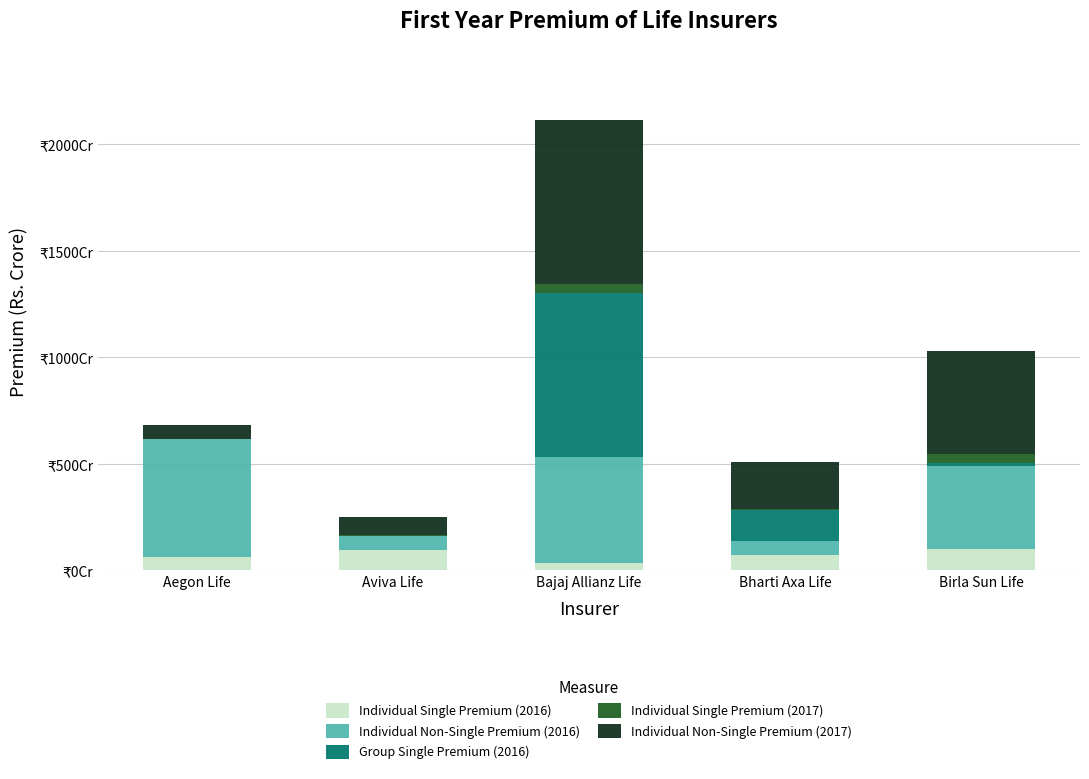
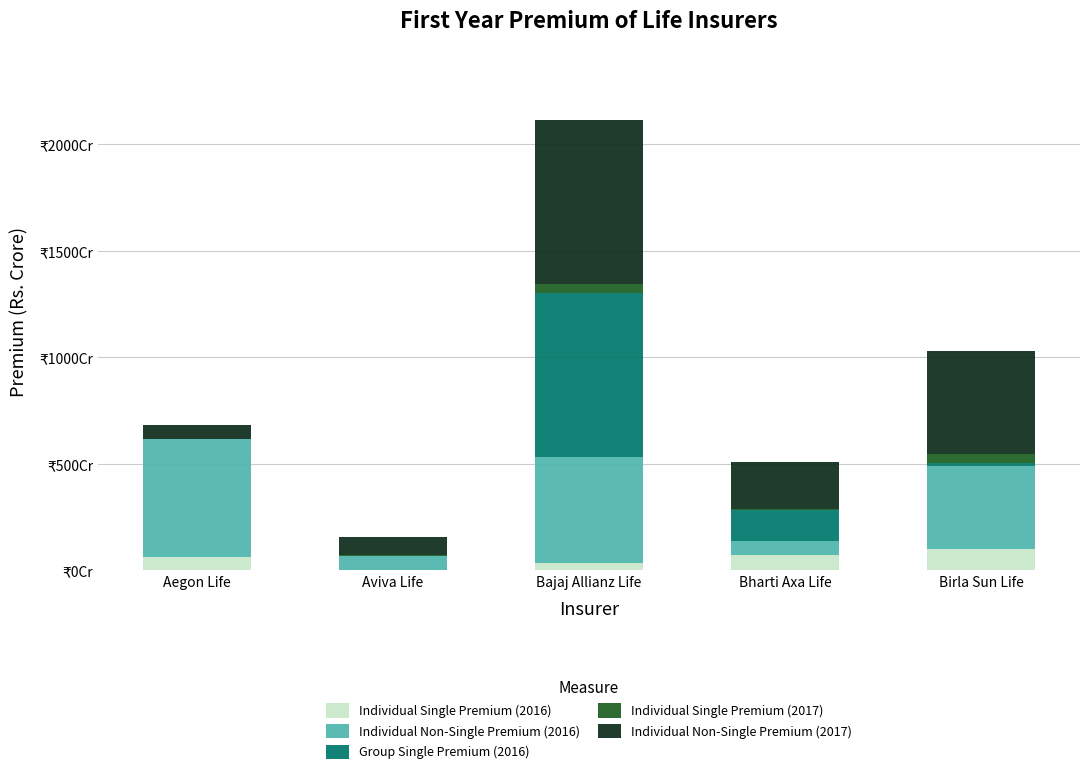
  {
    "Individual Single Premium (2016)": {
      "Aegon Life": "₹60Cr",
-     "Aviva Life": "₹100Cr",
+     "Aviva Life": "₹0Cr",
      "Bajaj Allianz Life": "₹30Cr",
      "Bharti Axa Life": "₹70Cr",
      "Birla Sun Life": "₹100Cr"
    },
    "Individual Non-Single Premium (2016)": {
      "Aegon Life": "₹550Cr",
      "Aviva Life": "₹60Cr",
      "Bajaj Allianz Life": "₹500Cr",
      "Bharti Axa Life": "₹60Cr",
      "Birla Sun Life": "₹390Cr"
    },
    "Group Single Premium (2016)": {
      "Aegon Life": "₹0Cr",
      "Bajaj Allianz Life": "₹770Cr",
      "Bharti Axa Life": "₹150Cr",
      "Birla Sun Life": "₹10Cr"
    }
  }
